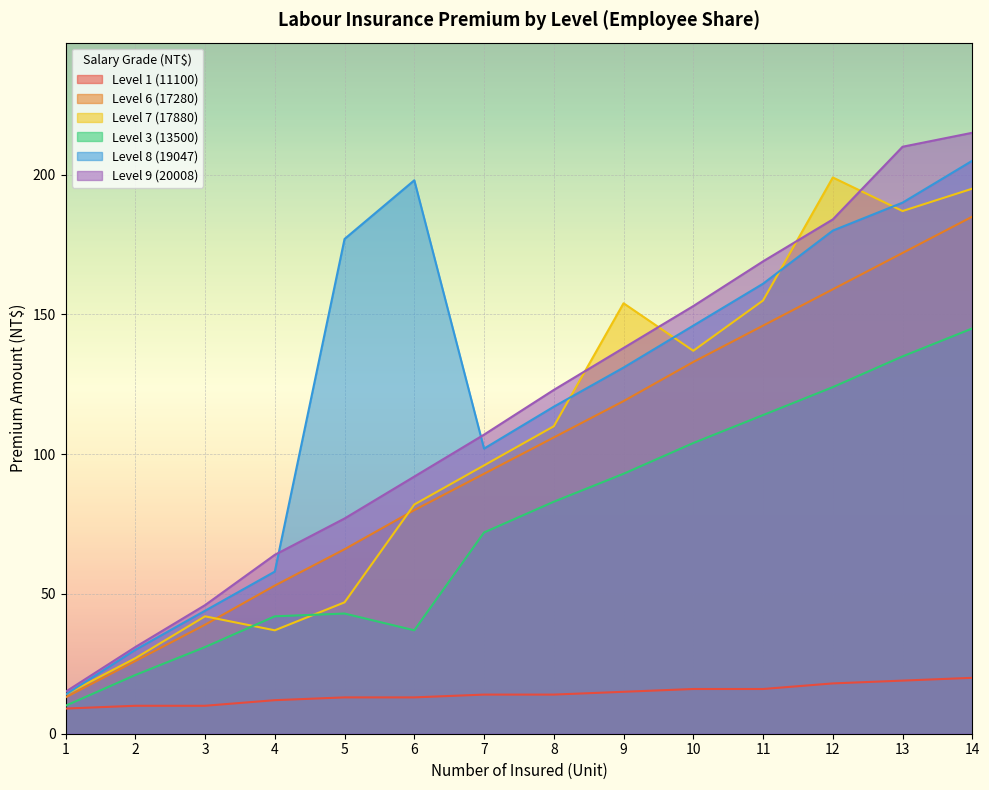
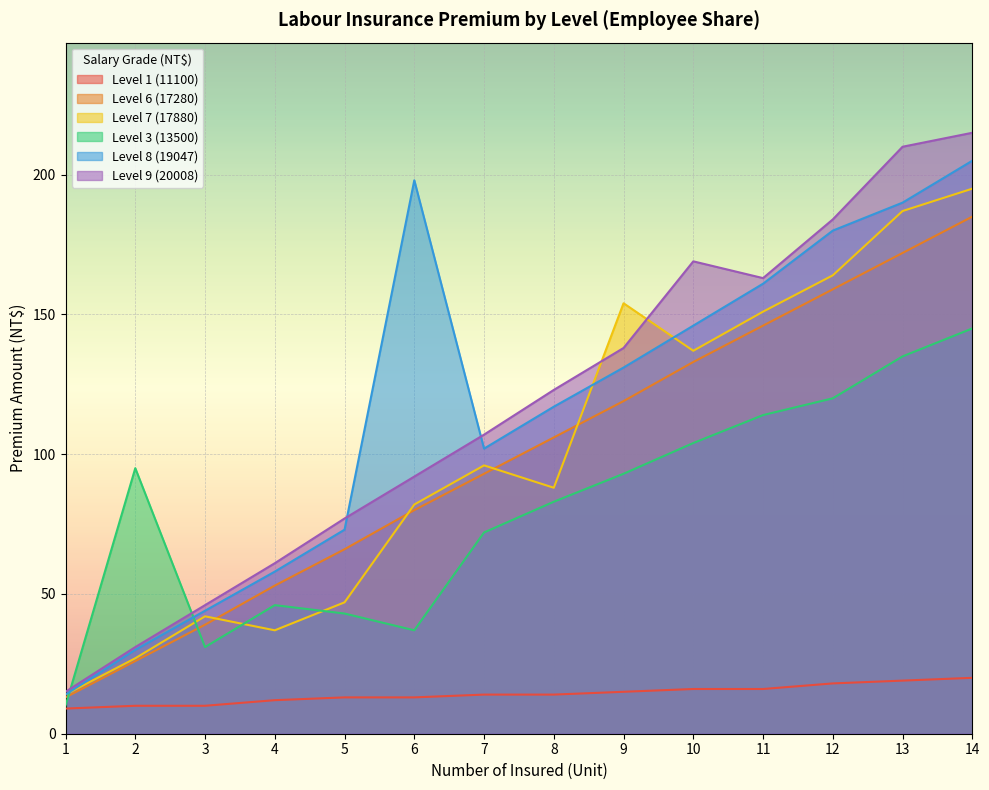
  {
    "Level 7 (17880)": {
      "2": 27,
      "3": 42,
      "4": 37,
      "5": 47,
      "6": 82,
      "7": 96,
-     "8": 110,
+     "8": 88,
      "9": 154,
      "10": 137,
-     "11": 155,
-     "12": 199,
+     "11": 151,
+     "12": 164,
      "13": 187,
      "14": 195
    },
    "Level 3 (13500)": {
      "1": 10,
-     "2": 21,
+     "2": 95,
      "3": 31,
-     "4": 42,
+     "4": 46,
      "5": 43,
      "6": 37,
      "7": 72,
      "8": 83,
      "9": 93,
      "10": 104,
      "11": 114,
-     "12": 124,
+     "12": 120,
      "13": 135,
      "14": 145
    },
    "Level 8 (19047)": {
      "2": 30,
      "3": 44,
      "4": 58,
-     "5": 177,
+     "5": 73,
      "6": 198,
      "7": 102,
      "8": 117,
      "9": 131,
      "10": 146,
      "11": 161,
      "12": 180,
      "13": 190,
      "14": 205
    },
    "Level 9 (20008)": {
      "1": 15,
      "2": 31,
      "3": 46,
-     "4": 64,
+     "4": 61,
      "5": 77,
      "6": 92,
      "7": 107,
      "8": 123,
      "9": 138,
-     "10": 153,
-     "11": 169,
+     "10": 169,
+     "11": 163,
      "12": 184,
      "13": 210,
      "14": 215
    }
  }
